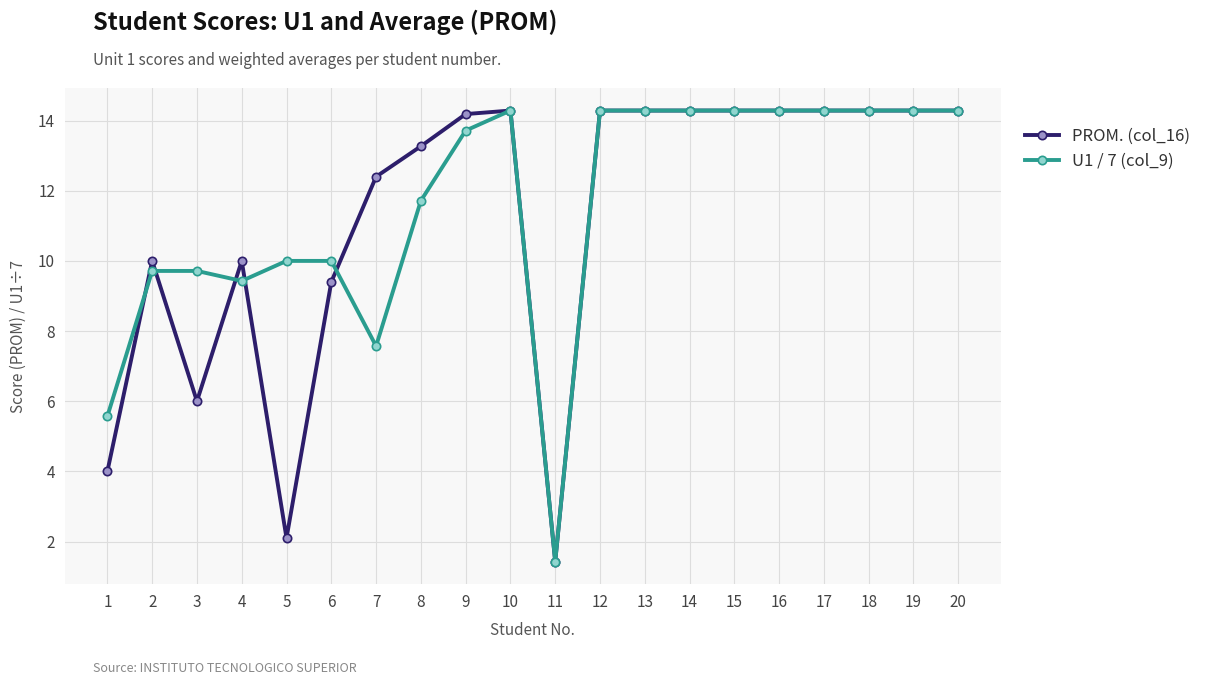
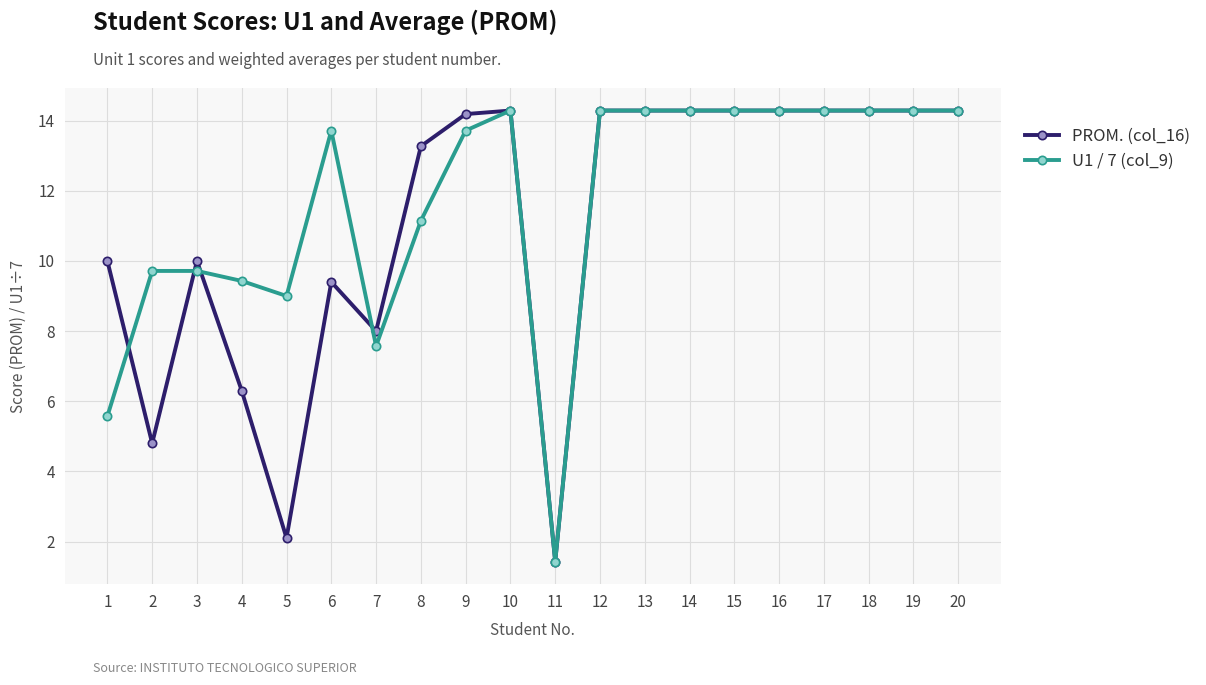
  {
    "PROM. (col_16)": {
-     "1": 4,
-     "2": 10.0,
-     "3": 6,
-     "4": 10.0,
+     "1": 10,
+     "2": 4.8,
+     "3": 10,
+     "4": 6.3,
      "5": 2.1,
      "6": 9.4,
-     "7": 12.4,
+     "7": 8.0,
      "8": 13.3,
      "9": 14.2
    },
    "U1 / 7 (col_9)": {
      "1": 5.6,
      "2": 9.7,
      "3": 9.7,
      "4": 9.4,
-     "5": 10.0,
-     "6": 10.0,
+     "5": 9.0,
+     "6": 13.7,
      "7": 7.6,
-     "8": 11.7,
+     "8": 11.1,
      "9": 13.7
    }
  }
